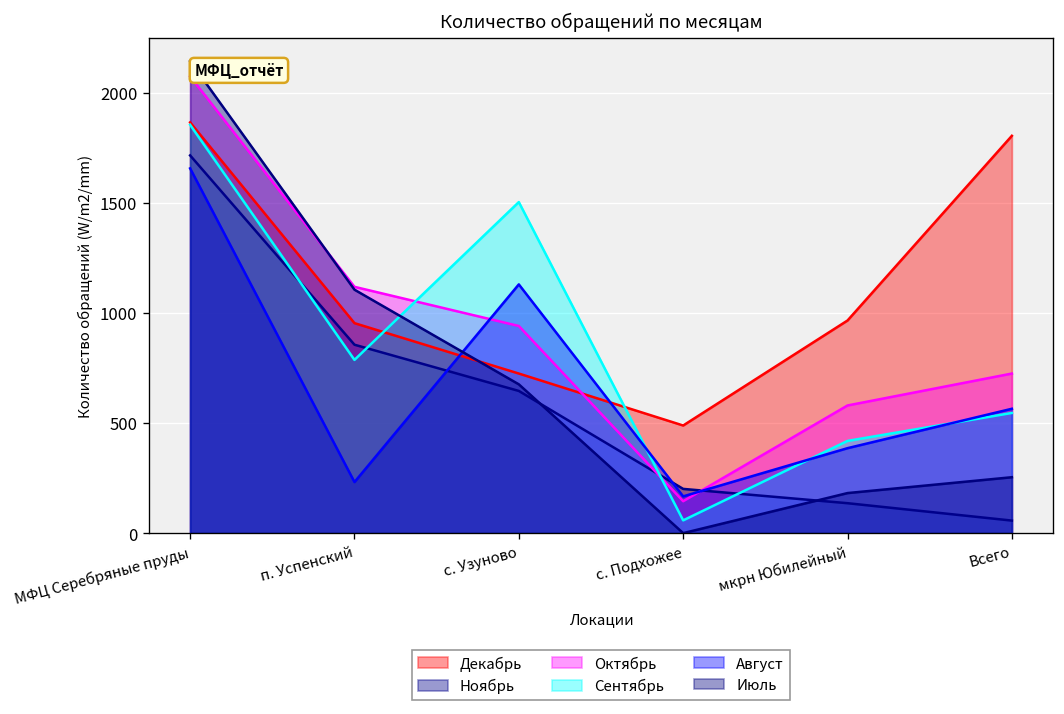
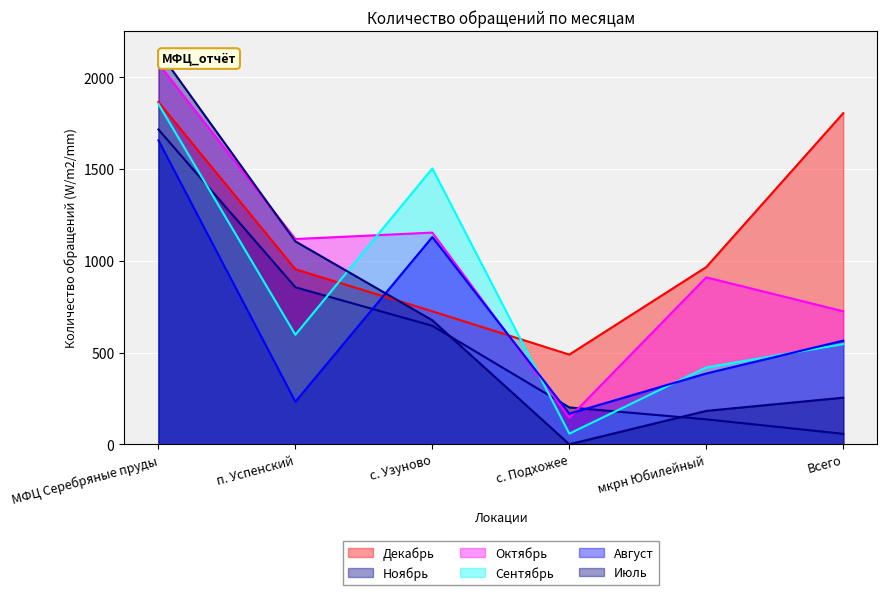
  {
    "Декабрь": {
      "п. Успенский": 950,
      "с. Узуново": 730,
      "с. Подхожее": 490,
      "мкрн Юбилейный": 970,
      "Всего": 1810
    },
    "Октябрь": {
-     "с. Узуново": 940,
+     "с. Узуново": 1150,
      "с. Подхожее": 150,
-     "мкрн Юбилейный": 580,
+     "мкрн Юбилейный": 910,
      "Всего": 730
    },
    "Сентябрь": {
-     "п. Успенский": 790,
+     "п. Успенский": 600,
      "с. Узуново": 1500,
      "с. Подхожее": 60,
      "мкрн Юбилейный": 420,
      "Всего": 550
    },
    "Август": {
      "МФЦ Серебряные пруды": 1660,
      "п. Успенский": 230,
      "с. Узуново": 1130,
      "с. Подхожее": 170,
      "мкрн Юбилейный": 390,
      "Всего": 570
    }
  }
